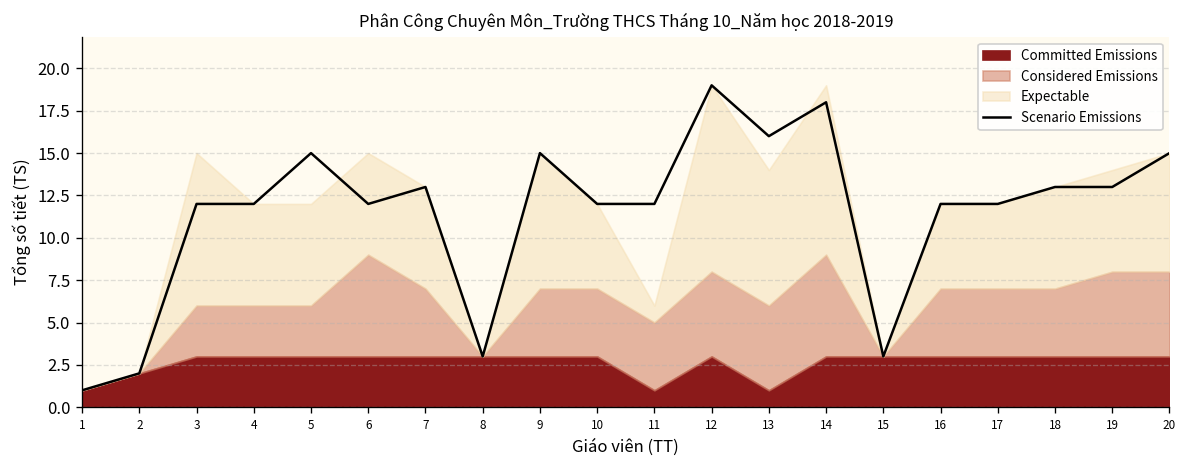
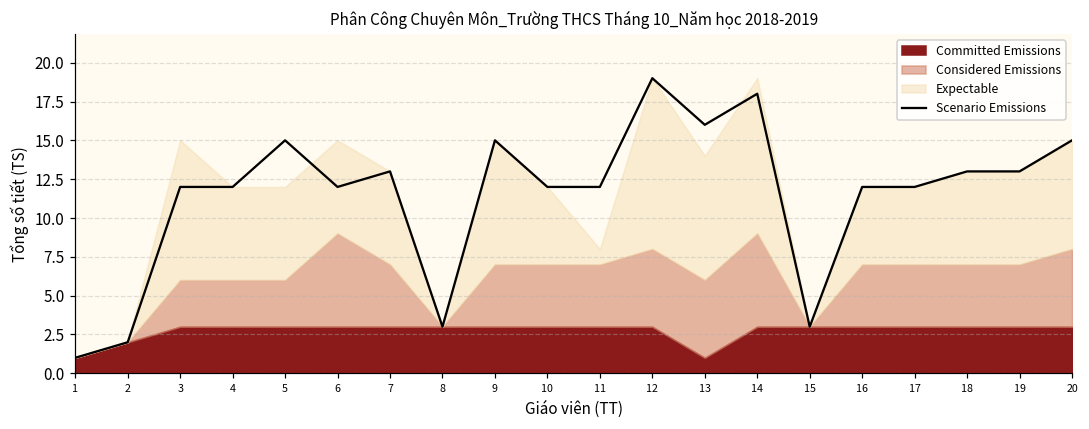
  {
    "Scenario Emissions": {
      "3": 12,
      "5": 15,
      "6": 12,
      "11": 12,
      "13": 16,
      "14": 18
    },
    "Committed Emissions": {
      "3": 3,
      "4": 3,
      "5": 3,
      "6": 3,
      "7": 3,
      "9": 3,
      "10": 3,
-     "11": 1,
+     "11": 3,
      "12": 3,
      "13": 1,
      "14": 3,
      "16": 3,
      "17": 3,
      "18": 3,
      "19": 3,
      "20": 3
    },
    "Considered Emissions": {
-     "19": 5
+     "19": 4
    },
    "Expectable": {
      "3": 9,
      "5": 6,
      "6": 6,
      "11": 1,
      "13": 8,
      "14": 10
    }
  }
